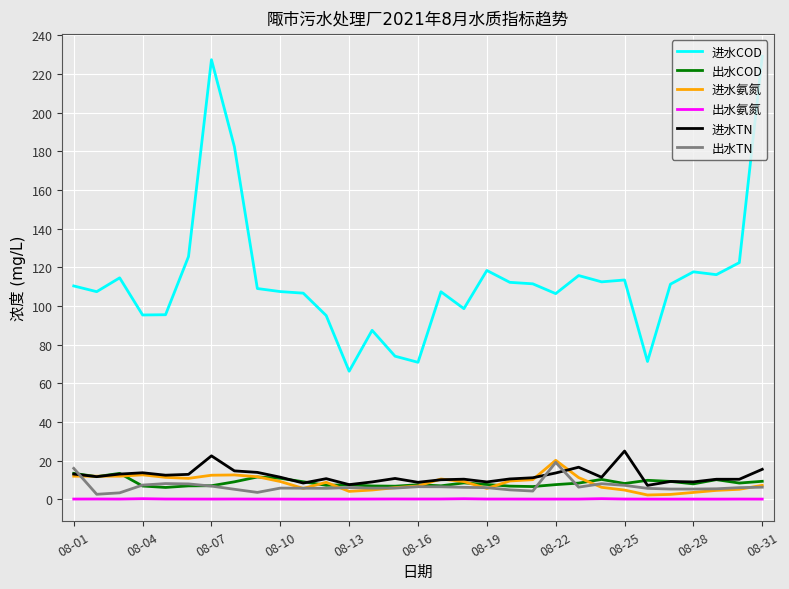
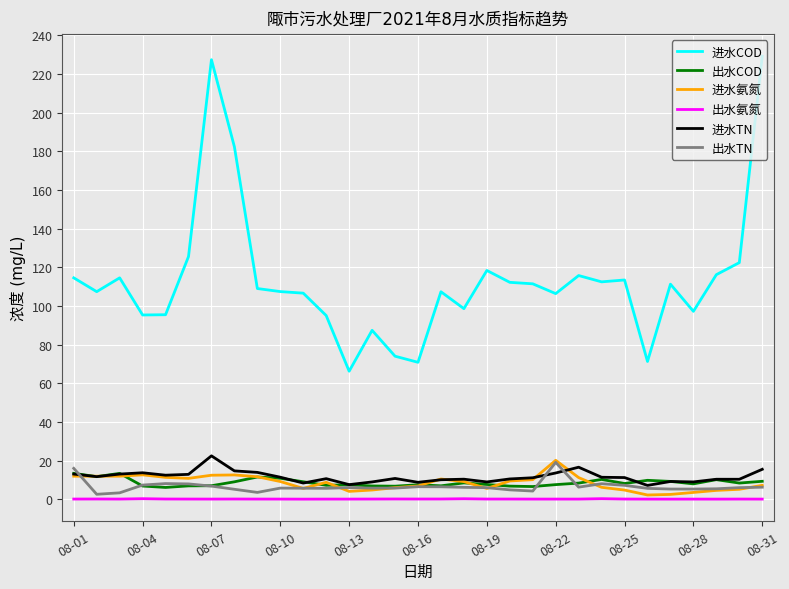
  {
    "进水COD": {
-     "08-01": 110,
+     "08-01": 115,
      "08-04": 95,
      "08-07": 227,
      "08-10": 107,
      "08-13": 66,
      "08-16": 71,
      "08-19": 118,
      "08-22": 106,
      "08-25": 113,
-     "08-28": 118
+     "08-28": 97
    },
    "出水COD": {
      "08-19": 8,
      "08-22": 8,
      "08-31": 9
    },
    "进水氨氮": {
      "08-07": 12,
      "08-10": 9,
      "08-13": 4,
      "08-25": 5,
      "08-28": 4
    },
    "出水氨氮": {
      "08-01": 0,
      "08-04": 0,
      "08-07": 0,
      "08-10": 0,
      "08-13": 0,
      "08-16": 0,
      "08-19": 0,
      "08-22": 0,
      "08-25": 0,
      "08-28": 0,
      "08-31": 0
    },
    "进水TN": {
      "08-07": 22,
      "08-19": 9,
      "08-22": 14,
-     "08-25": 25,
+     "08-25": 11,
      "08-31": 15
    },
    "出水TN": {
      "08-01": 16,
      "08-10": 6,
      "08-13": 6,
      "08-28": 5
    }
  }
